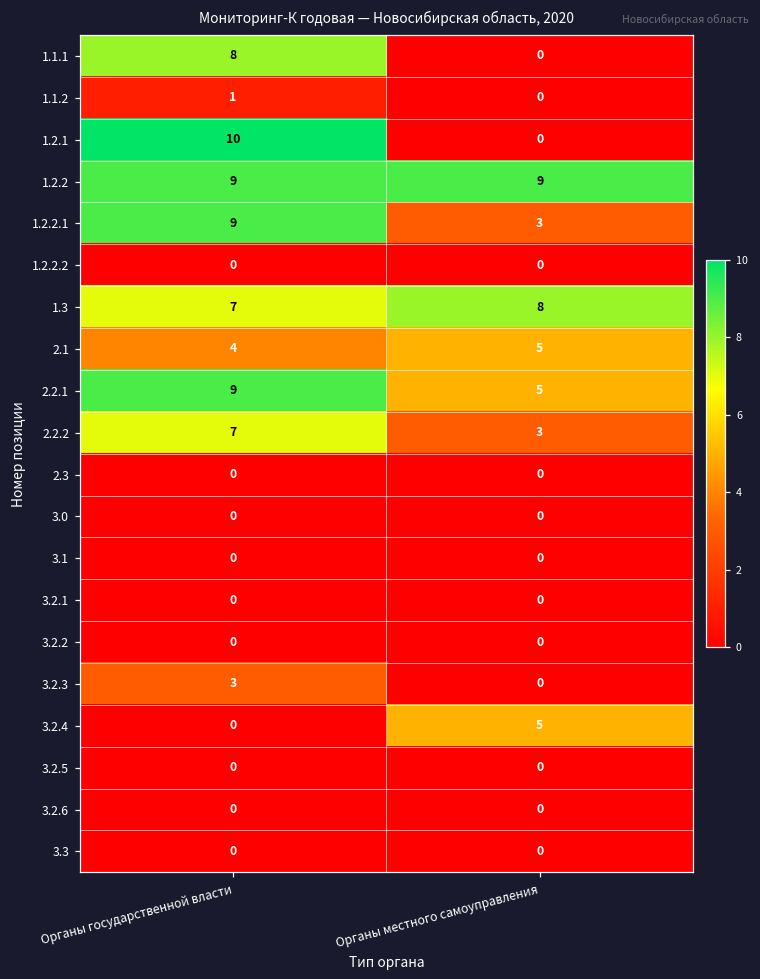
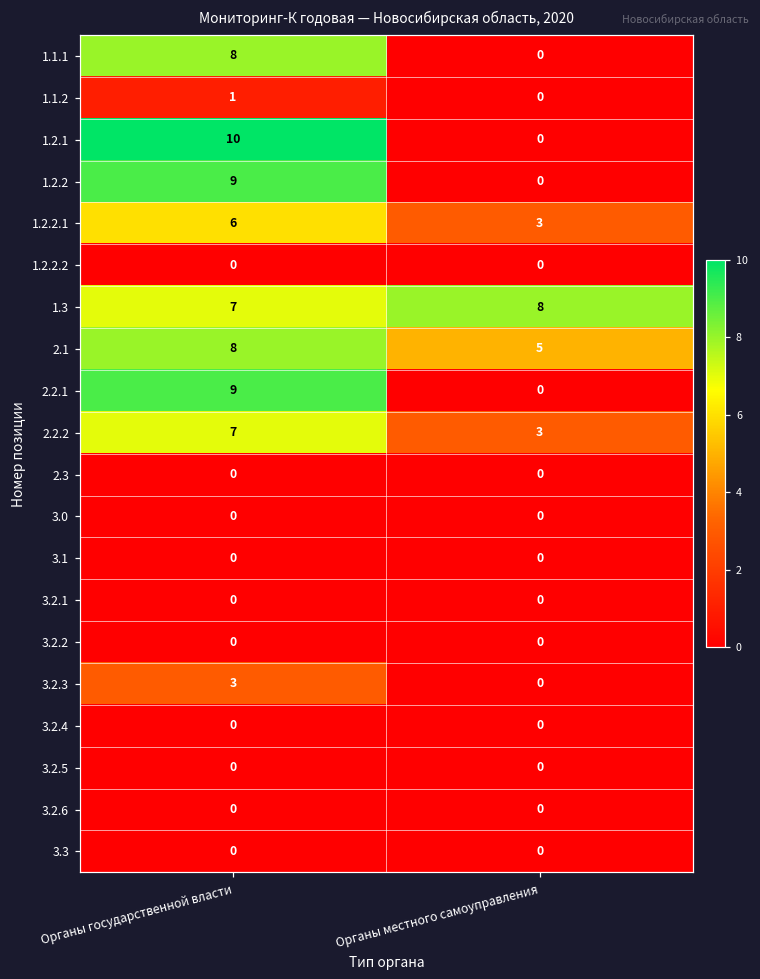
  {
    "1.1.1": {
      "Органы государственной власти": 8,
      "Органы местного самоуправления": 0
    },
    "1.1.2": {
      "Органы государственной власти": 1,
      "Органы местного самоуправления": 0
    },
    "1.2.1": {
      "Органы государственной власти": 10,
      "Органы местного самоуправления": 0
    },
    "1.2.2": {
      "Органы государственной власти": 9,
-     "Органы местного самоуправления": 9
+     "Органы местного самоуправления": 0
    },
    "1.2.2.1": {
-     "Органы государственной власти": 9,
+     "Органы государственной власти": 6,
      "Органы местного самоуправления": 3
    },
    "1.2.2.2": {
      "Органы государственной власти": 0,
      "Органы местного самоуправления": 0
    },
    "1.3": {
      "Органы государственной власти": 7,
      "Органы местного самоуправления": 8
    },
    "2.1": {
-     "Органы государственной власти": 4,
+     "Органы государственной власти": 8,
      "Органы местного самоуправления": 5
    },
    "2.2.1": {
      "Органы государственной власти": 9,
-     "Органы местного самоуправления": 5
+     "Органы местного самоуправления": 0
    },
    "2.2.2": {
      "Органы государственной власти": 7,
      "Органы местного самоуправления": 3
    },
    "2.3": {
      "Органы государственной власти": 0,
      "Органы местного самоуправления": 0
    },
    "3.0": {
      "Органы государственной власти": 0,
      "Органы местного самоуправления": 0
    },
    "3.1": {
      "Органы государственной власти": 0,
      "Органы местного самоуправления": 0
    },
    "3.2.1": {
      "Органы государственной власти": 0,
      "Органы местного самоуправления": 0
    },
    "3.2.2": {
      "Органы государственной власти": 0,
      "Органы местного самоуправления": 0
    },
    "3.2.3": {
      "Органы государственной власти": 3,
      "Органы местного самоуправления": 0
    },
    "3.2.4": {
      "Органы государственной власти": 0,
-     "Органы местного самоуправления": 5
+     "Органы местного самоуправления": 0
    },
    "3.2.5": {
      "Органы государственной власти": 0,
      "Органы местного самоуправления": 0
    },
    "3.2.6": {
      "Органы государственной власти": 0,
      "Органы местного самоуправления": 0
    },
    "3.3": {
      "Органы государственной власти": 0,
      "Органы местного самоуправления": 0
    }
  }
